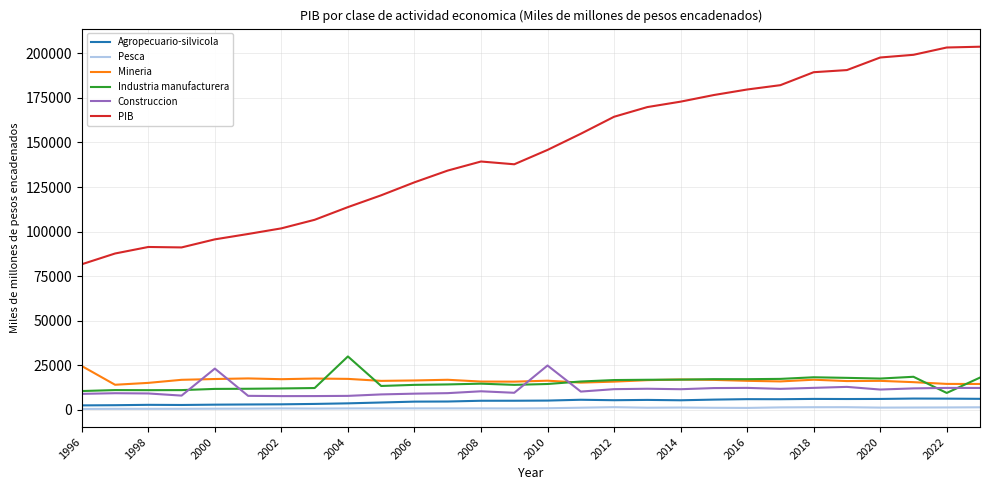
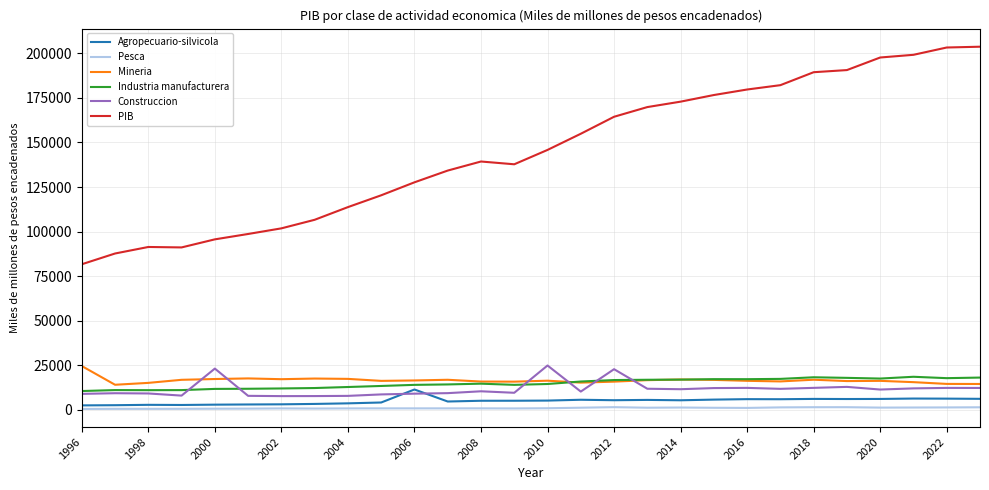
  {
    "Agropecuario-silvicola": {
      "1996": 2000,
      "1998": 3000,
      "2000": 3000,
      "2002": 3000,
      "2004": 4000,
-     "2006": 5000,
+     "2006": 11000,
      "2008": 5000,
      "2010": 5000,
      "2012": 5000,
      "2014": 5000,
      "2016": 6000,
      "2018": 6000,
      "2020": 6000,
      "2022": 6000
    },
    "Pesca": {
      "1996": 0,
      "1998": 0,
      "2000": 1000,
      "2002": 1000,
      "2004": 1000,
      "2006": 1000,
      "2008": 1000,
      "2010": 1000,
      "2012": 1000,
      "2014": 1000,
      "2016": 1000,
      "2018": 1000,
      "2020": 1000,
      "2022": 1000
    },
    "Mineria": {
      "1996": 25000,
      "1998": 15000,
      "2000": 17000,
      "2002": 17000,
      "2004": 17000,
      "2006": 16000,
      "2010": 16000,
      "2022": 14000
    },
    "Industria manufacturera": {
      "1996": 10000,
      "1998": 11000,
      "2000": 12000,
      "2002": 12000,
-     "2004": 30000,
+     "2004": 13000,
      "2006": 14000,
      "2010": 14000,
-     "2022": 9000
+     "2022": 18000
    },
    "Construccion": {
      "1996": 9000,
      "1998": 9000,
      "2000": 23000,
      "2002": 8000,
      "2004": 8000,
      "2006": 9000,
      "2008": 10000,
      "2010": 25000,
-     "2012": 12000,
+     "2012": 23000,
      "2014": 11000,
      "2016": 12000,
      "2018": 12000,
      "2020": 11000,
      "2022": 12000
    },
    "PIB": {
      "1996": 82000,
      "1998": 91000,
      "2000": 96000,
      "2002": 102000,
      "2004": 114000,
      "2006": 128000,
      "2008": 139000,
      "2010": 146000,
      "2012": 164000,
      "2014": 173000,
      "2016": 180000,
      "2018": 189000,
      "2020": 198000,
      "2022": 203000
    }
  }
